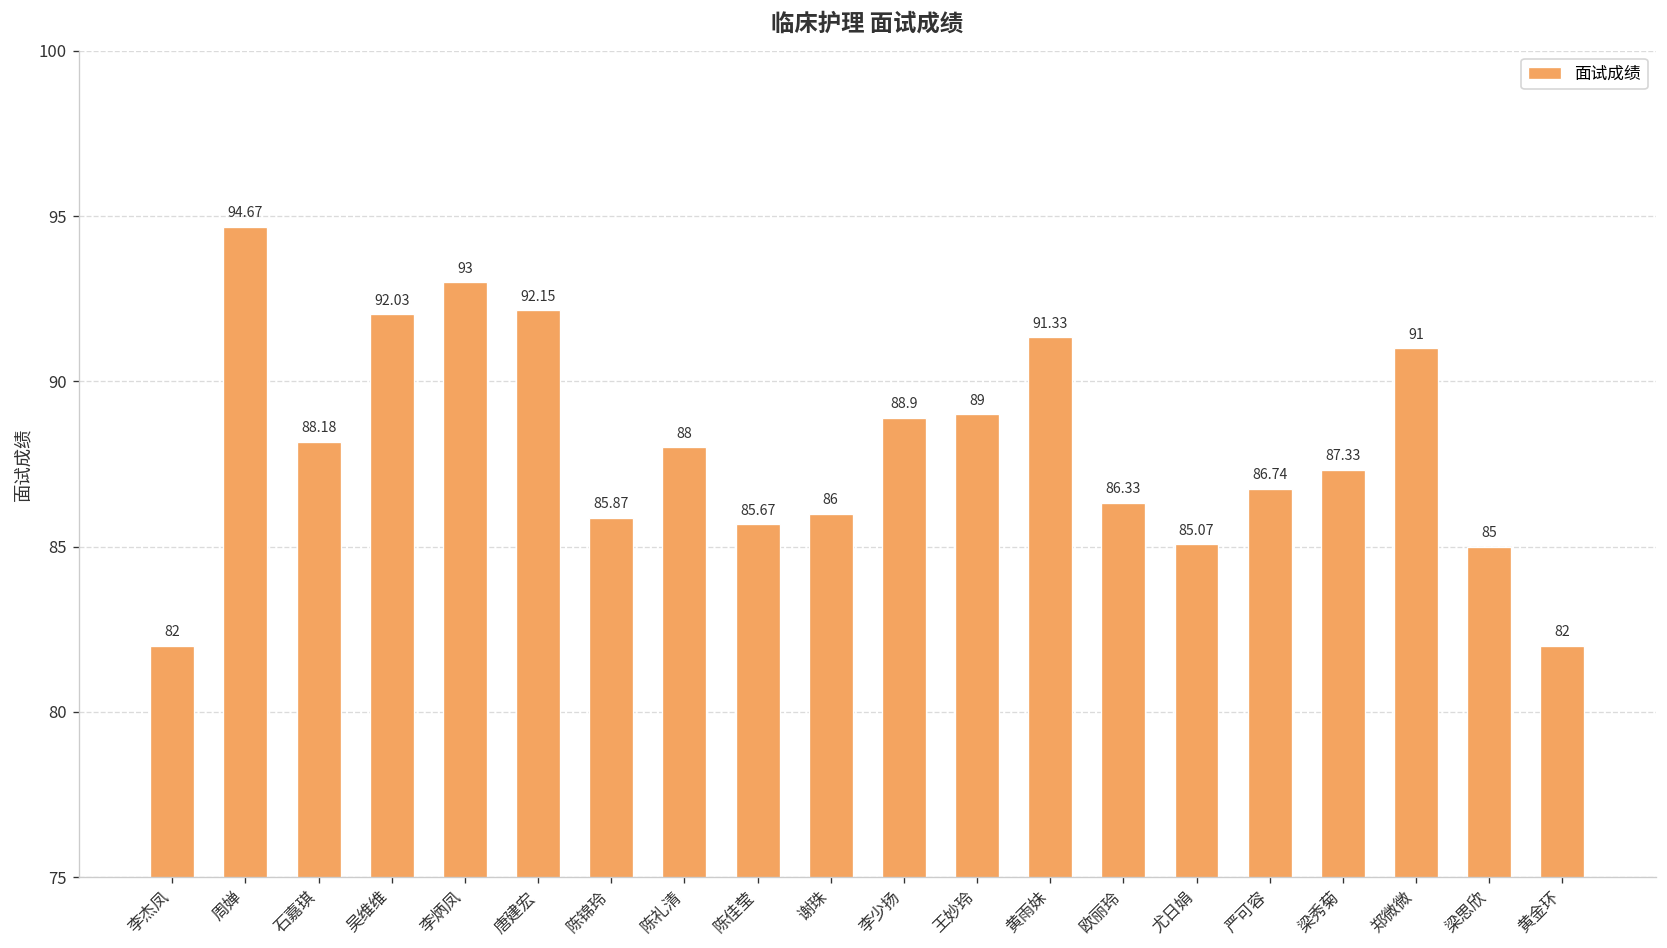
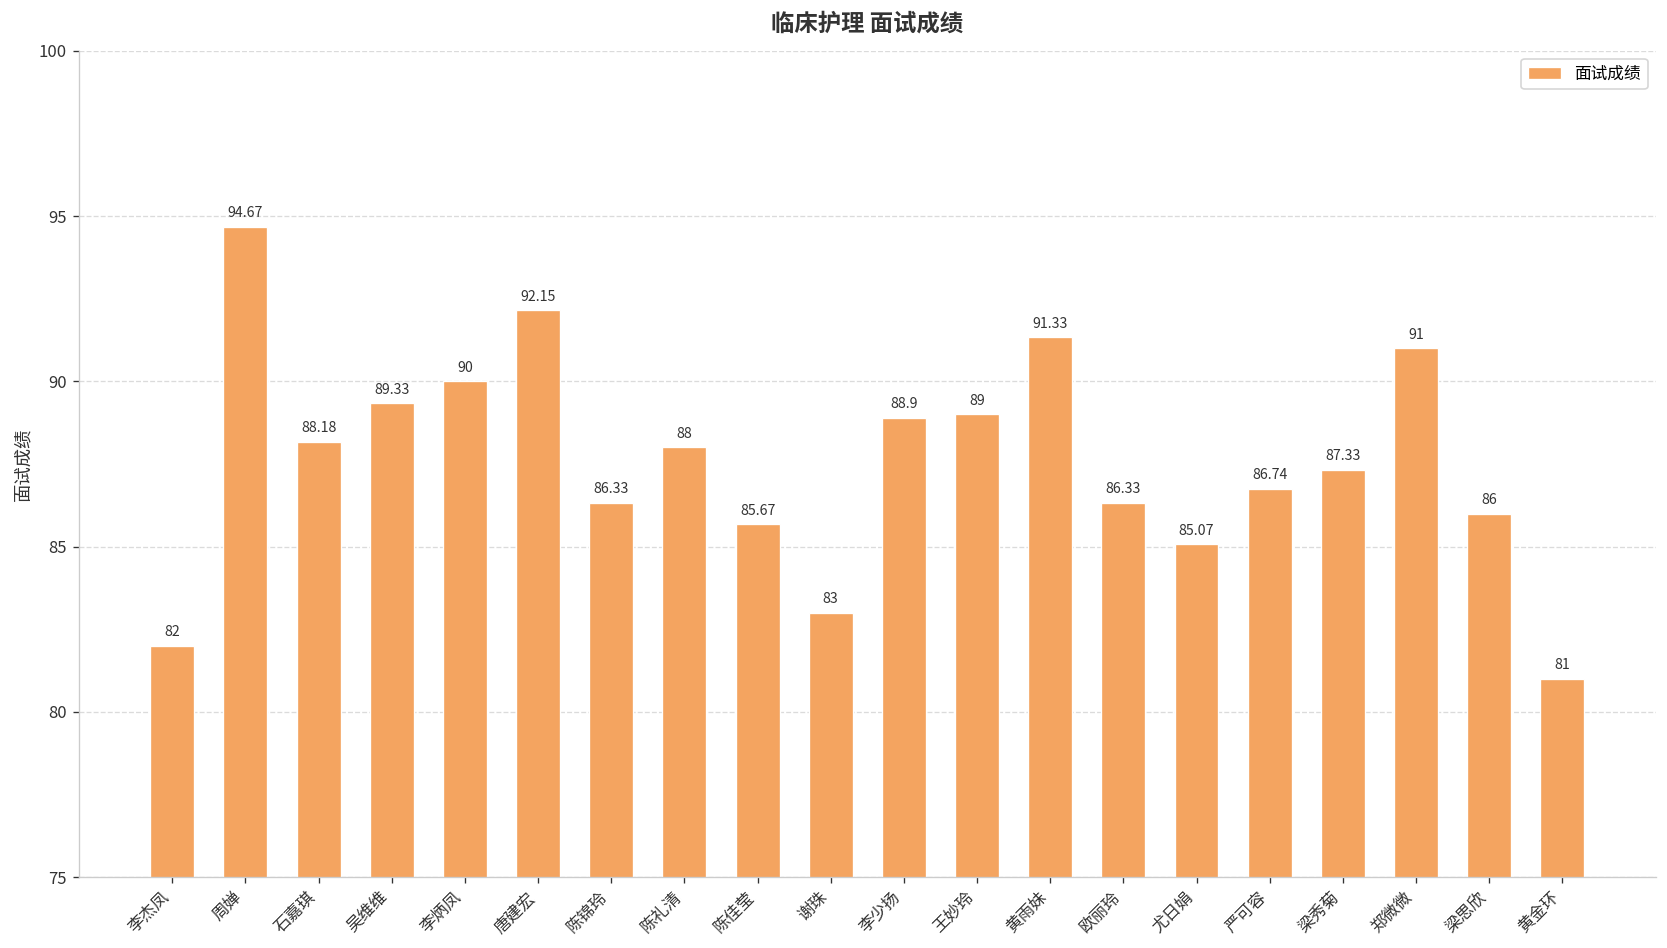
  {
    "李杰凤": 82,
    "周婵": 94.67,
    "石嘉琪": 88.18,
-   "吴维维": 92.03,
-   "李炳凤": 93,
+   "吴维维": 89.33,
+   "李炳凤": 90,
    "唐建宏": 92.15,
-   "陈锦玲": 85.87,
+   "陈锦玲": 86.33,
    "陈礼清": 88,
    "陈佳莹": 85.67,
-   "谢珠": 86,
+   "谢珠": 83,
    "李少扬": 88.9,
    "王妙玲": 89,
    "黄雨妹": 91.33,
    "欧丽玲": 86.33,
    "尤日娟": 85.07,
    "严可容": 86.74,
    "梁秀菊": 87.33,
    "郑微微": 91,
-   "梁思欣": 85,
-   "黄金环": 82
+   "梁思欣": 86,
+   "黄金环": 81
  }
